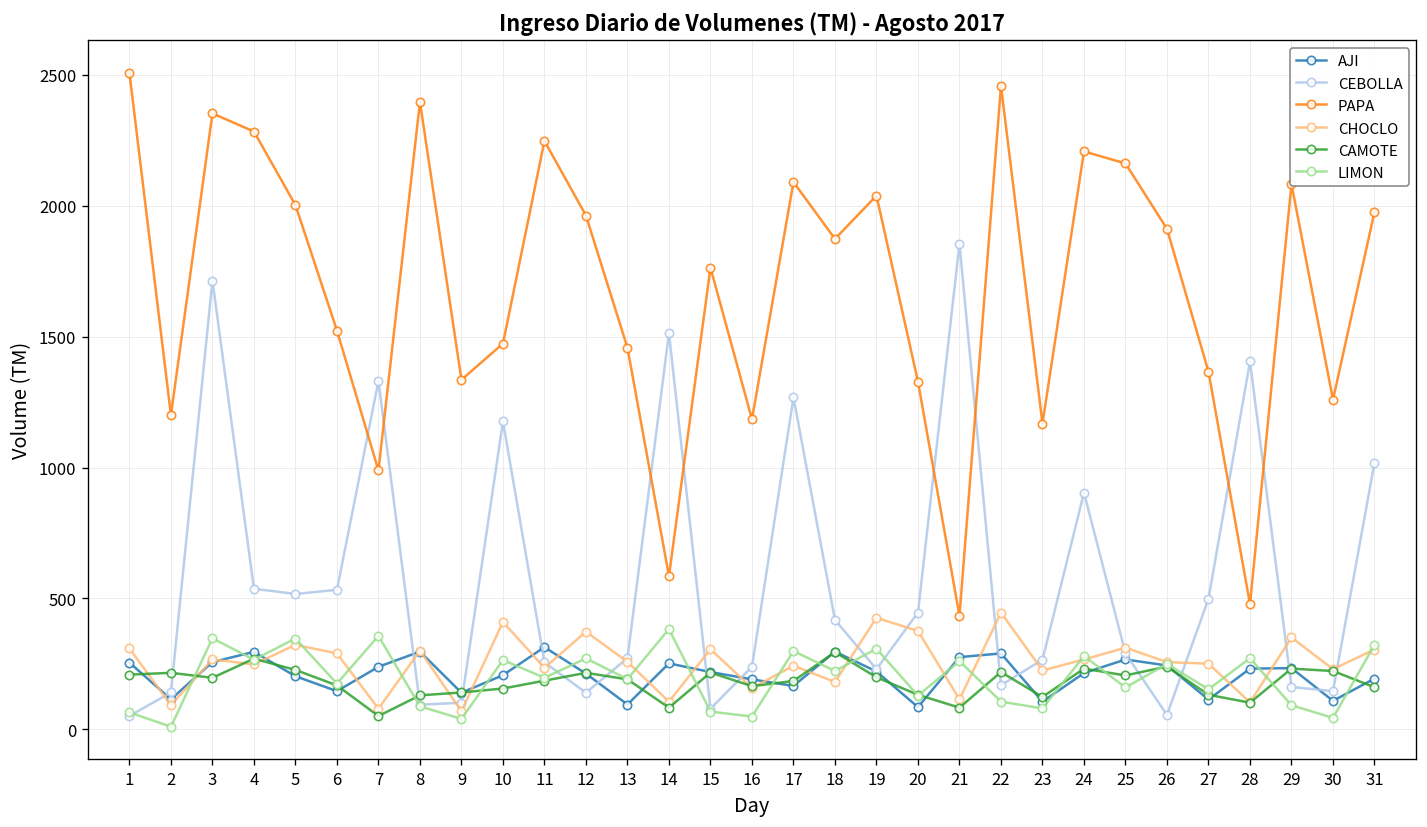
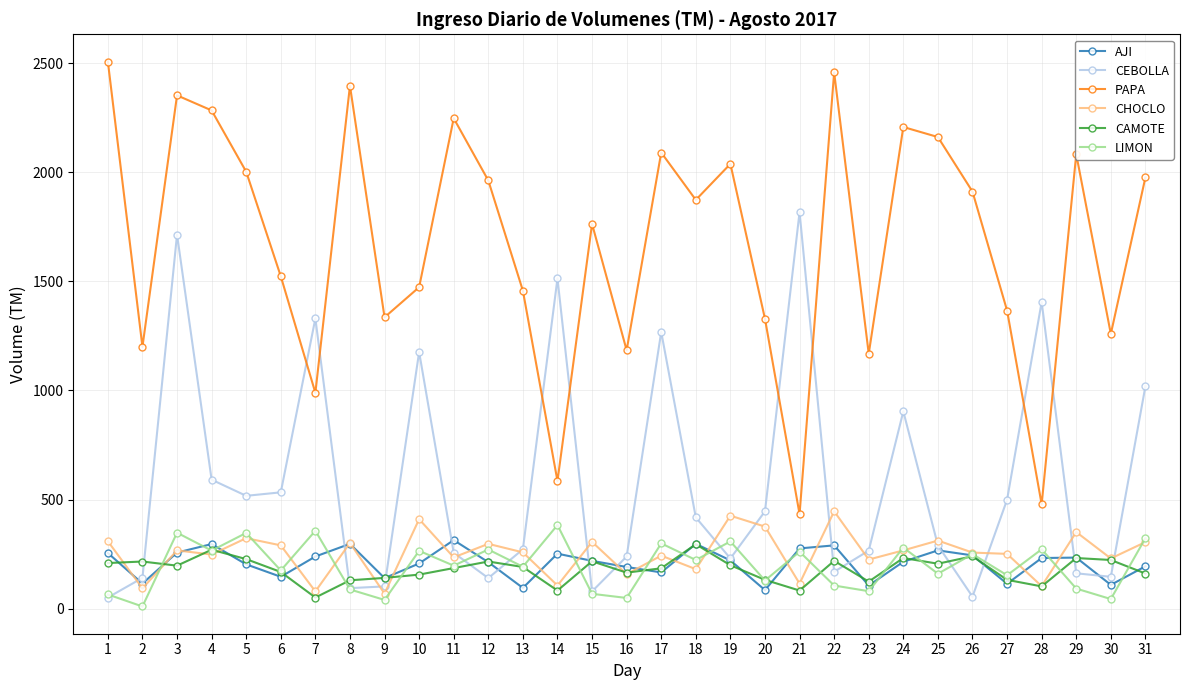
  {
    "AJI": {
      "1": 260,
      "2": 120,
      "4": 300,
      "5": 200,
      "6": 150,
      "7": 240,
      "10": 210,
      "11": 310,
      "13": 100,
      "14": 250,
      "16": 190,
      "17": 170,
      "20": 90,
      "21": 280,
      "22": 290,
      "23": 110,
      "24": 220,
      "25": 270,
      "27": 110,
      "28": 230,
      "30": 110,
      "31": 190
    },
    "CEBOLLA": {
      "1": 50,
      "2": 140,
      "3": 1710,
-     "4": 540,
+     "4": 590,
      "5": 520,
      "6": 530,
      "7": 1330,
      "9": 100,
      "10": 1180,
      "11": 260,
      "12": 140,
      "13": 270,
      "14": 1510,
      "16": 240,
      "17": 1270,
      "18": 420,
      "20": 450,
-     "21": 1850,
+     "21": 1820,
      "22": 170,
      "23": 270,
      "24": 900,
      "25": 290,
      "26": 60,
      "27": 500,
      "28": 1410,
      "29": 160,
      "30": 150,
      "31": 1020
    },
    "PAPA": {
      "1": 2510,
      "2": 1200,
      "3": 2350,
      "4": 2280,
      "5": 2000,
      "6": 1520,
      "7": 990,
      "8": 2400,
      "9": 1340,
      "10": 1470,
      "11": 2250,
      "12": 1960,
      "13": 1460,
      "14": 590,
      "15": 1760,
      "16": 1180,
      "17": 2090,
      "18": 1870,
      "19": 2040,
      "20": 1330,
      "21": 430,
      "22": 2460,
      "23": 1170,
      "24": 2210,
      "25": 2160,
      "26": 1910,
      "27": 1370,
      "28": 480,
      "30": 1260,
      "31": 1980
    },
    "CHOCLO": {
      "1": 310,
      "2": 90,
      "4": 250,
      "5": 320,
      "6": 290,
      "7": 80,
      "9": 70,
      "10": 410,
      "11": 240,
-     "12": 370,
+     "12": 300,
      "13": 260,
      "14": 110,
      "15": 310,
      "17": 240,
      "18": 180,
      "19": 430,
      "20": 380,
      "21": 120,
      "22": 450,
      "23": 230,
      "24": 270,
      "25": 310,
      "27": 250,
      "29": 350,
      "31": 310
    },
    "CAMOTE": {
      "1": 210,
      "2": 220,
      "3": 200,
      "5": 230,
      "7": 50,
      "8": 130,
      "10": 160,
      "14": 80,
      "17": 190,
      "19": 200,
      "21": 80,
      "22": 220,
      "23": 120,
      "24": 230,
      "25": 210,
      "27": 130,
      "31": 160
    },
    "LIMON": {
      "1": 70,
      "2": 10,
      "3": 350,
      "5": 350,
      "7": 360,
      "9": 40,
      "10": 270,
      "12": 270,
      "14": 380,
      "16": 50,
      "17": 300,
      "18": 220,
      "19": 310,
      "21": 260,
      "22": 110,
      "23": 80,
      "24": 280,
      "25": 160,
      "27": 150,
      "28": 270,
      "29": 90,
      "30": 40,
      "31": 320
    }
  }
